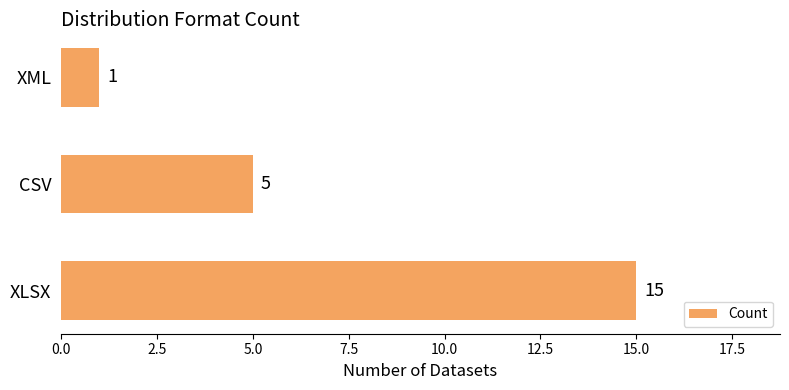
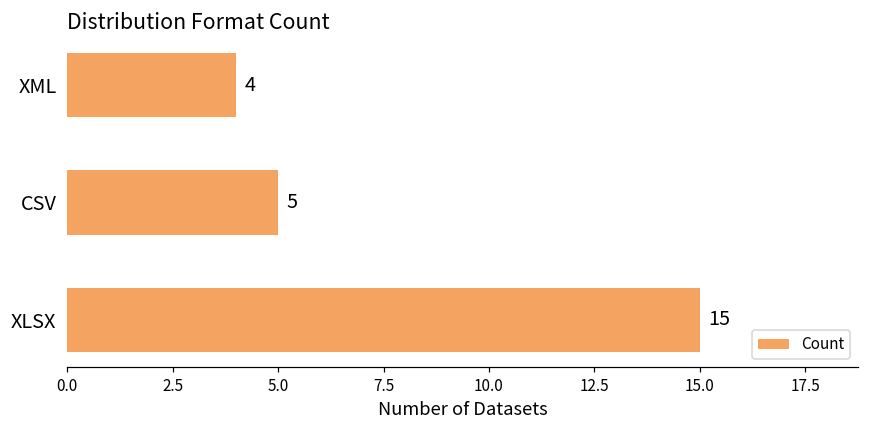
  {
-   "XML": 1,
+   "XML": 4,
    "CSV": 5,
    "XLSX": 15
  }
